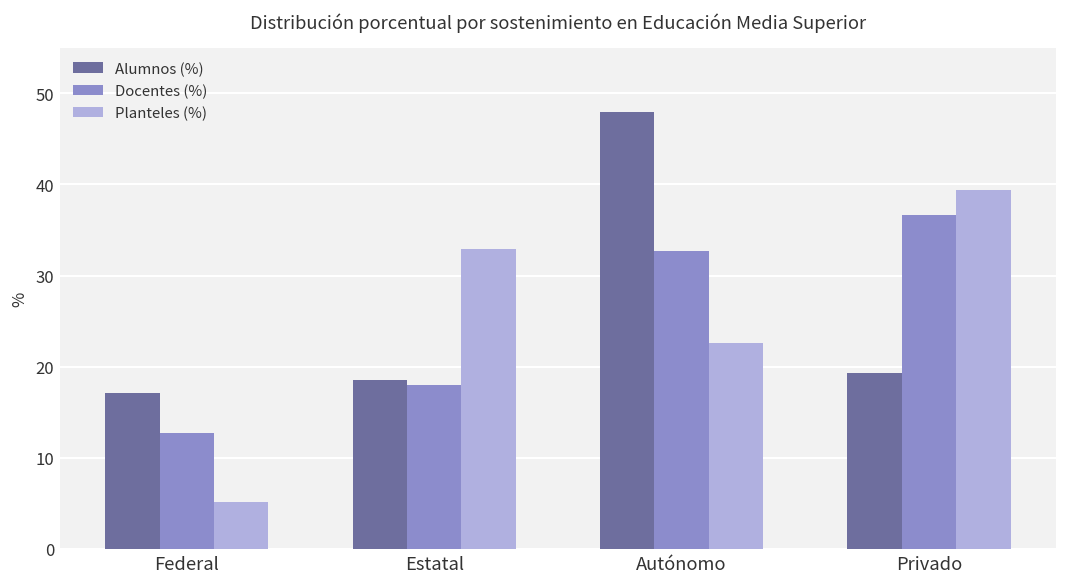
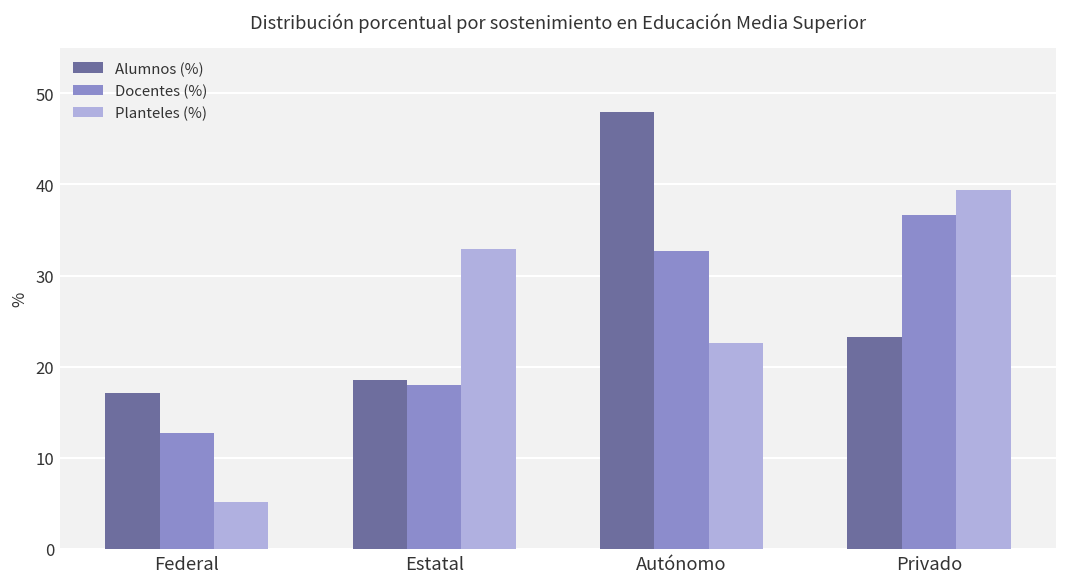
  {
    "Alumnos (%)": {
      "Federal": 17,
      "Estatal": 19,
      "Autónomo": 48,
-     "Privado": 19
+     "Privado": 23
    }
  }
